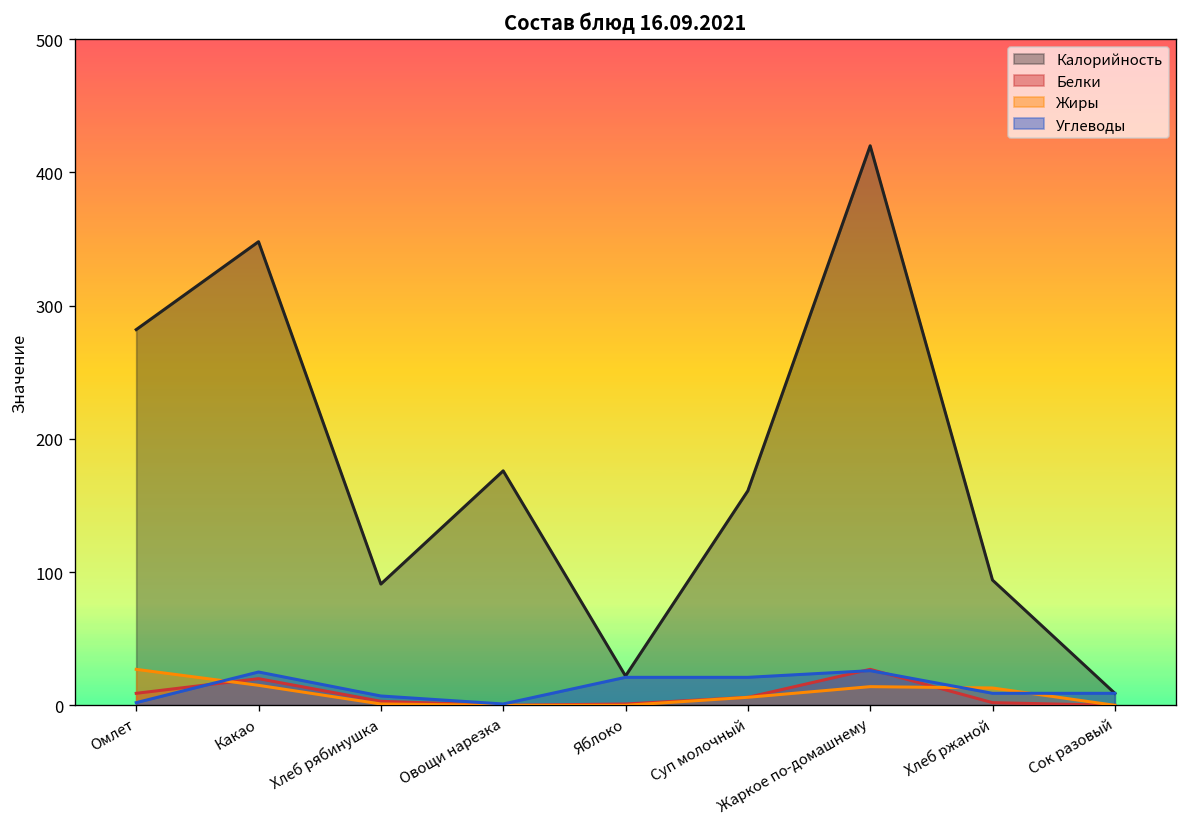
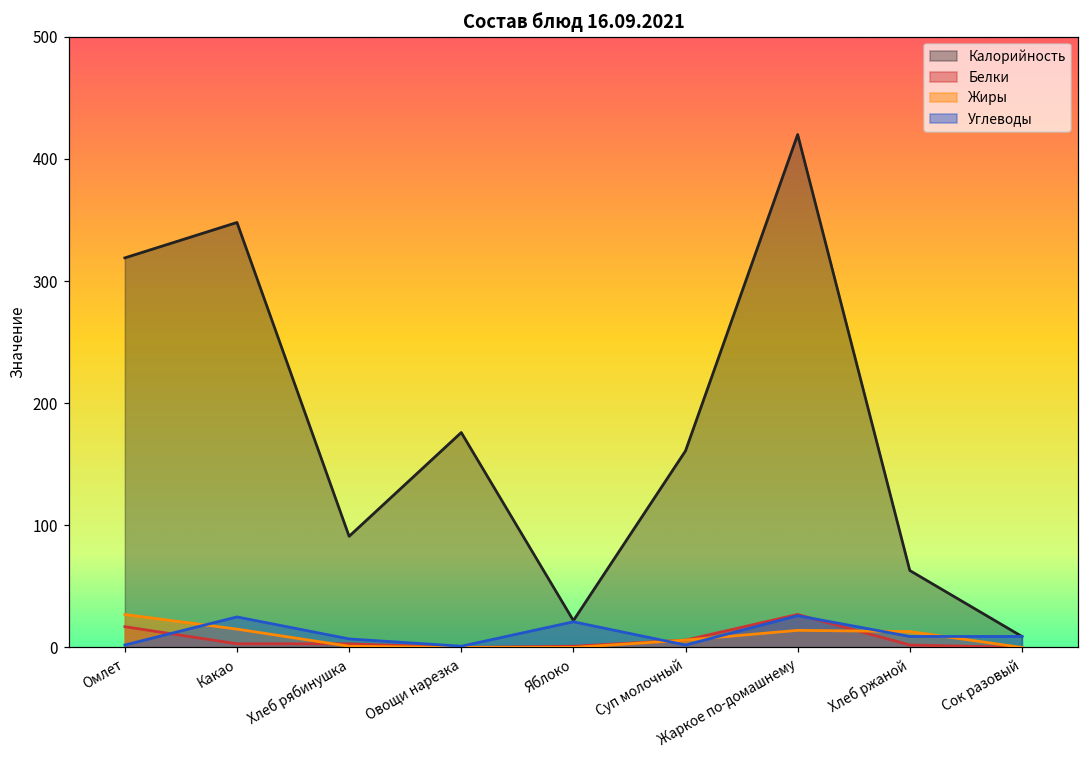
  {
    "Калорийность": {
-     "Омлет": 282,
+     "Омлет": 319,
      "Какао": 348,
      "Хлеб рябинушка": 91,
      "Овощи нарезка": 176,
      "Суп молочный": 161,
      "Жаркое по-домашнему": 420,
-     "Хлеб ржаной": 94
+     "Хлеб ржаной": 63
    },
    "Белки": {
-     "Омлет": 9,
-     "Какао": 20,
+     "Омлет": 17,
+     "Какао": 3,
      "Хлеб ржаной": 2
    },
    "Жиры": {
      "Омлет": 27,
      "Какао": 15,
      "Жаркое по-домашнему": 14,
      "Хлеб ржаной": 13
    },
    "Углеводы": {
      "Омлет": 2,
      "Какао": 25,
      "Хлеб рябинушка": 7,
-     "Суп молочный": 21,
+     "Суп молочный": 2,
      "Хлеб ржаной": 9
    }
  }
